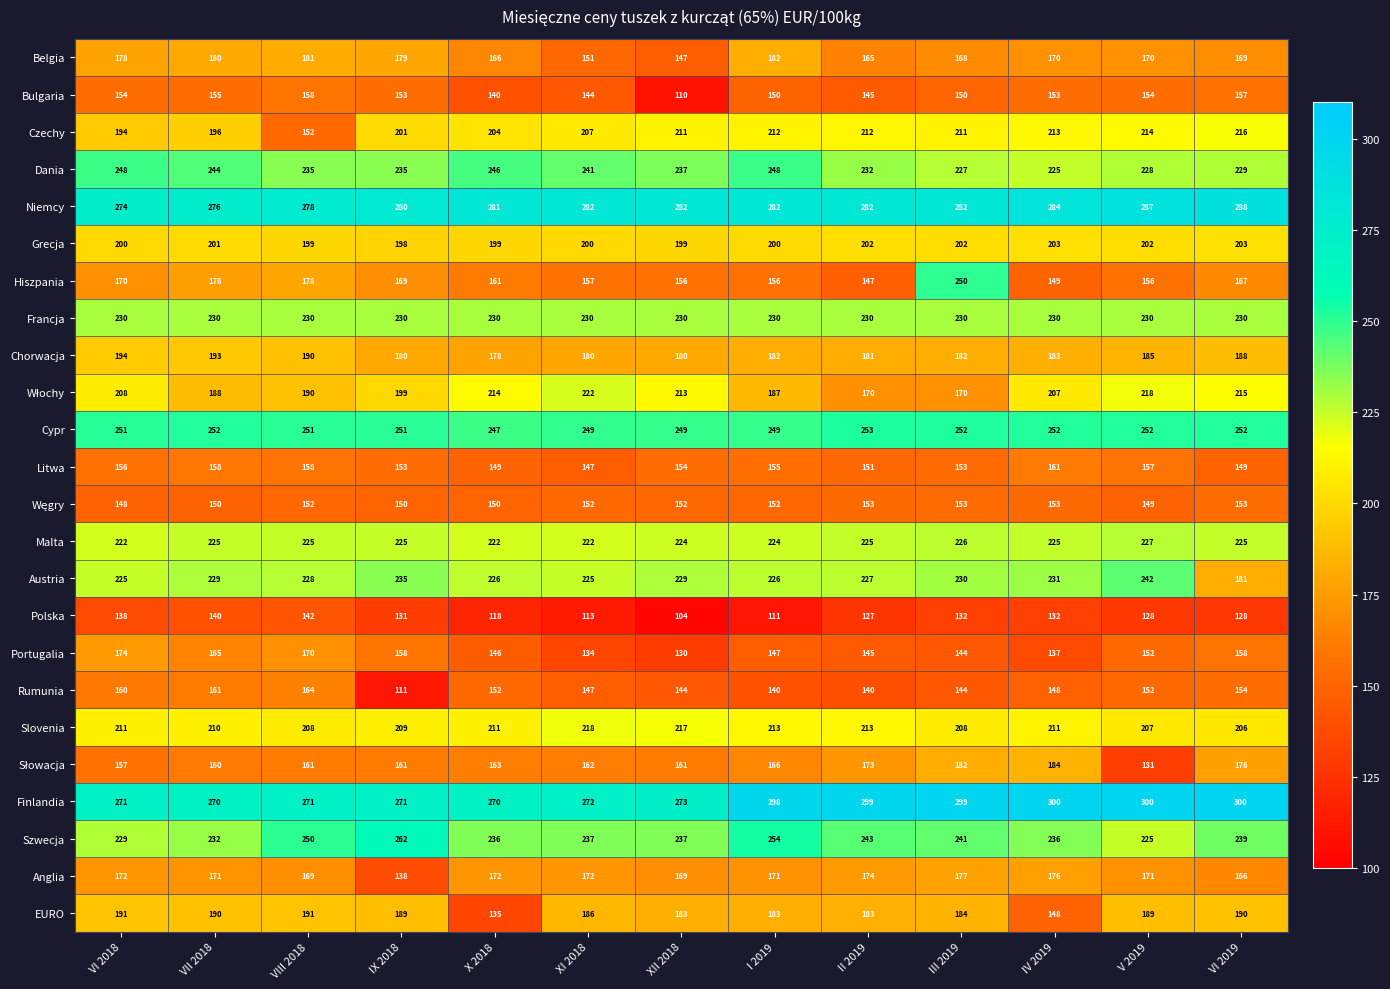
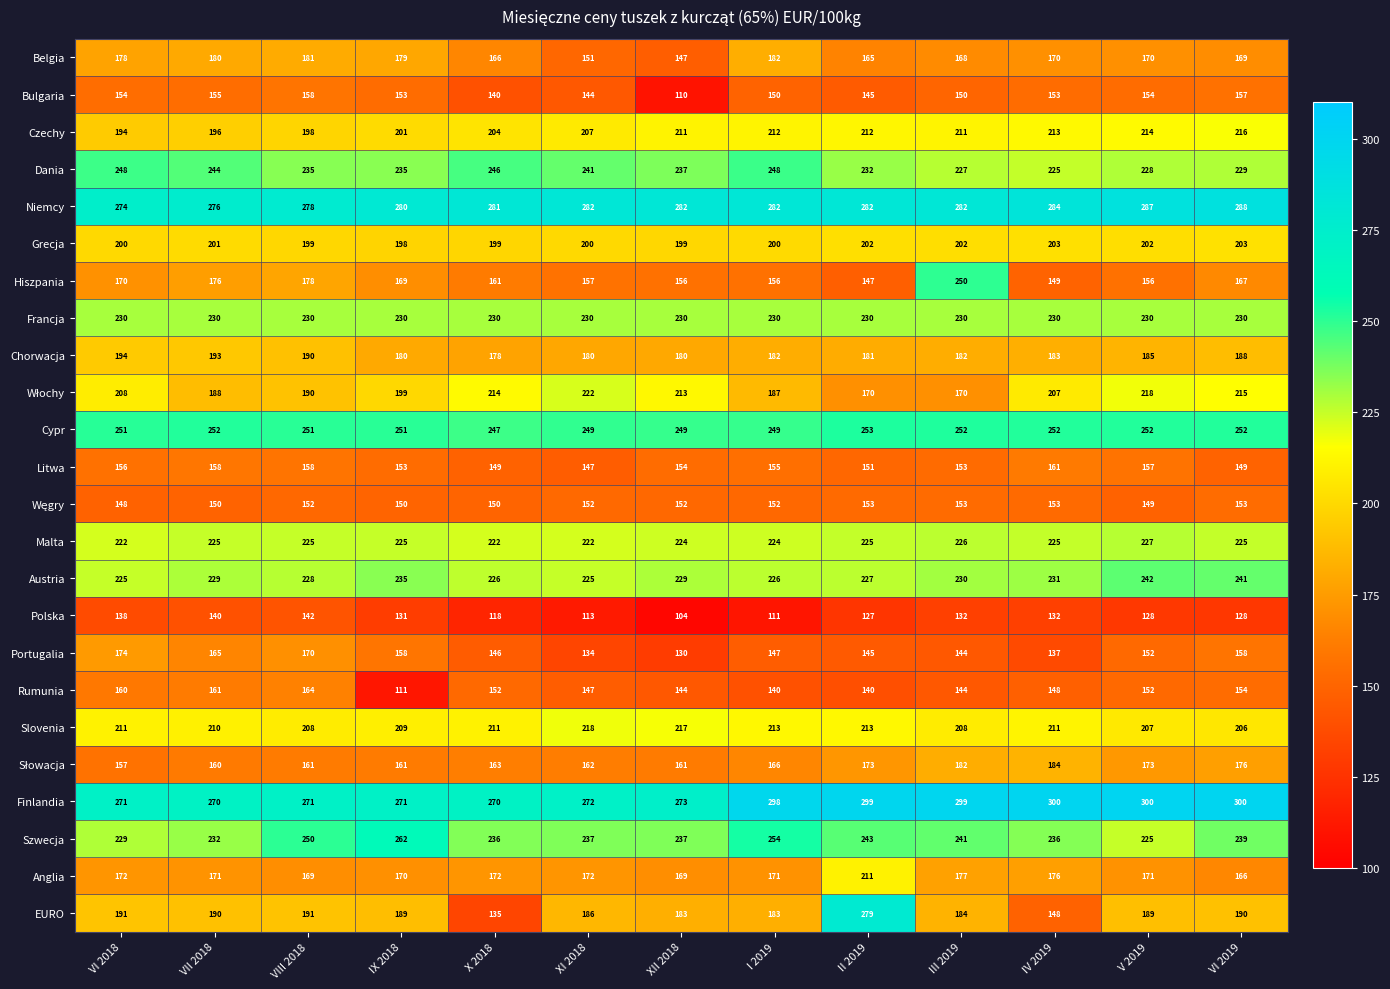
  {
    "Czechy": {
      "VI 2018": 194,
      "VII 2018": 196,
-     "VIII 2018": 152,
+     "VIII 2018": 198,
      "IX 2018": 201,
      "X 2018": 204,
      "XI 2018": 207,
      "XII 2018": 211,
      "I 2019": 212,
      "II 2019": 212,
      "III 2019": 211,
      "IV 2019": 213,
      "V 2019": 214,
      "VI 2019": 216
    },
    "Austria": {
      "VI 2018": 225,
      "VII 2018": 229,
      "VIII 2018": 228,
      "IX 2018": 235,
      "X 2018": 226,
      "XI 2018": 225,
      "XII 2018": 229,
      "I 2019": 226,
      "II 2019": 227,
      "III 2019": 230,
      "IV 2019": 231,
      "V 2019": 242,
-     "VI 2019": 181
+     "VI 2019": 241
    },
    "Słowacja": {
      "VI 2018": 157,
      "VII 2018": 160,
      "VIII 2018": 161,
      "IX 2018": 161,
      "X 2018": 163,
      "XI 2018": 162,
      "XII 2018": 161,
      "I 2019": 166,
      "II 2019": 173,
      "III 2019": 182,
      "IV 2019": 184,
-     "V 2019": 131,
+     "V 2019": 173,
      "VI 2019": 176
    },
    "Anglia": {
      "VI 2018": 172,
      "VII 2018": 171,
      "VIII 2018": 169,
-     "IX 2018": 138,
+     "IX 2018": 170,
      "X 2018": 172,
      "XI 2018": 172,
      "XII 2018": 169,
      "I 2019": 171,
-     "II 2019": 174,
+     "II 2019": 211,
      "III 2019": 177,
      "IV 2019": 176,
      "V 2019": 171,
      "VI 2019": 166
    },
    "EURO": {
      "VI 2018": 191,
      "VII 2018": 190,
      "VIII 2018": 191,
      "IX 2018": 189,
      "X 2018": 135,
      "XI 2018": 186,
      "XII 2018": 183,
      "I 2019": 183,
-     "II 2019": 183,
+     "II 2019": 279,
      "III 2019": 184,
      "IV 2019": 148,
      "V 2019": 189,
      "VI 2019": 190
    }
  }
